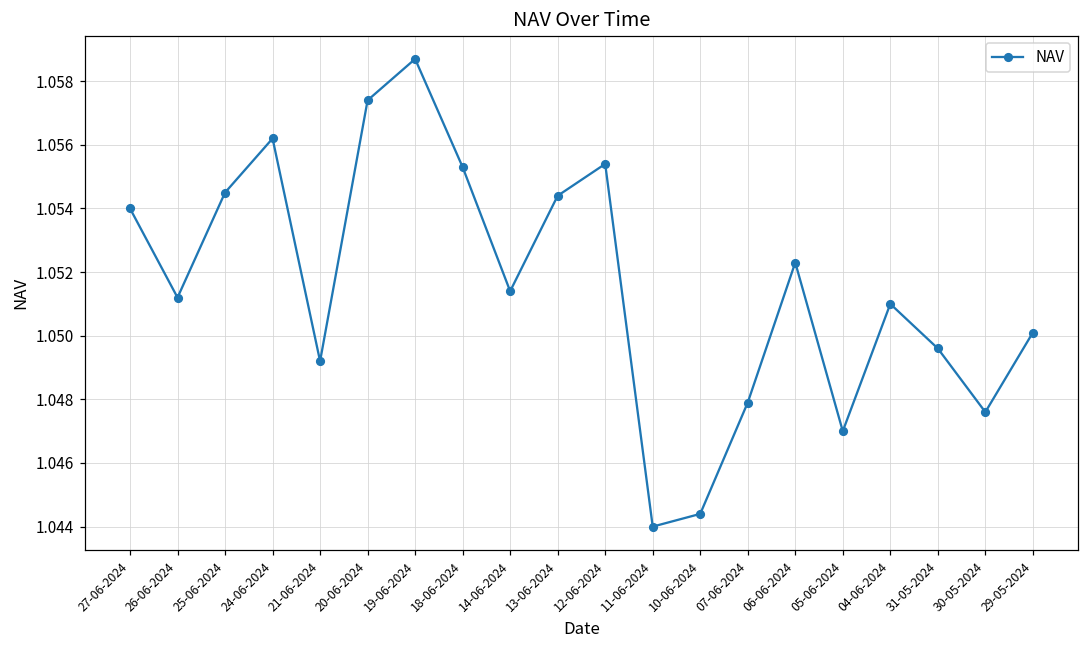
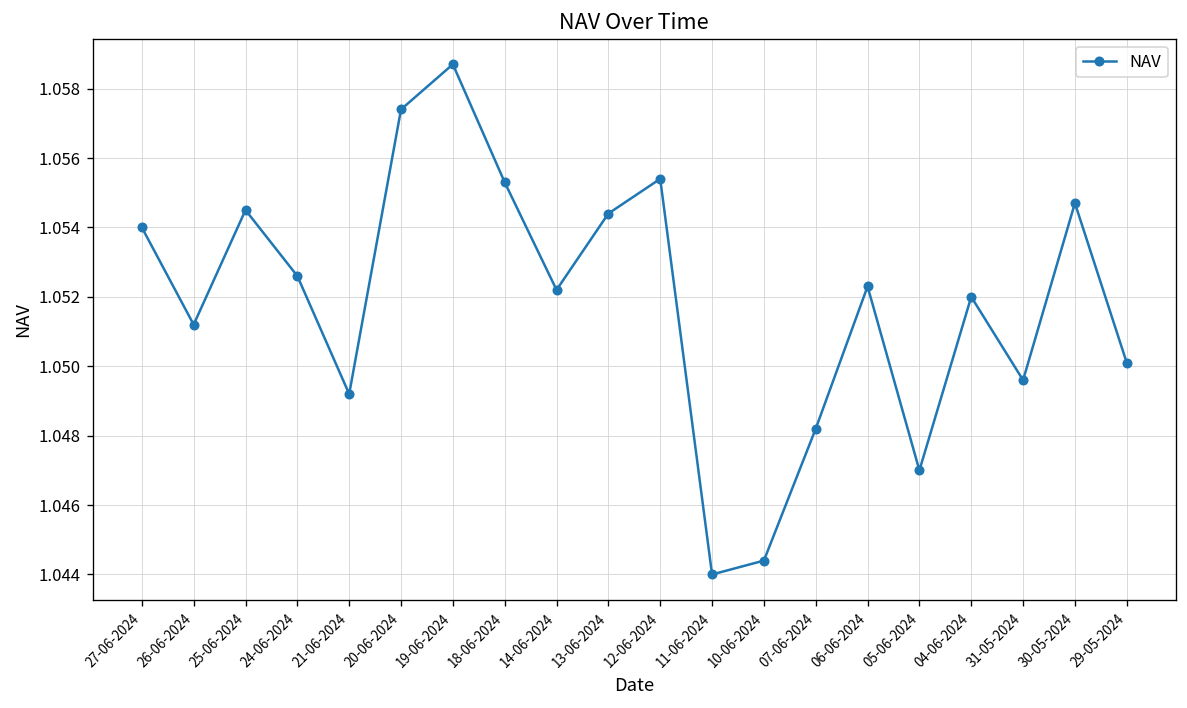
  {
    "27-06-2024": 1.0540,
    "26-06-2024": 1.0512,
    "25-06-2024": 1.0545,
-   "24-06-2024": 1.0562,
+   "24-06-2024": 1.0526,
    "21-06-2024": 1.0492,
    "20-06-2024": 1.0574,
    "19-06-2024": 1.0587,
    "18-06-2024": 1.0553,
-   "14-06-2024": 1.0514,
+   "14-06-2024": 1.0522,
    "13-06-2024": 1.0544,
    "12-06-2024": 1.0554,
    "11-06-2024": 1.0440,
    "10-06-2024": 1.0444,
-   "07-06-2024": 1.0479,
+   "07-06-2024": 1.0482,
    "06-06-2024": 1.0523,
    "05-06-2024": 1.0470,
-   "04-06-2024": 1.051,
+   "04-06-2024": 1.052,
    "31-05-2024": 1.0496,
-   "30-05-2024": 1.0476,
+   "30-05-2024": 1.0547,
    "29-05-2024": 1.0501
  }
